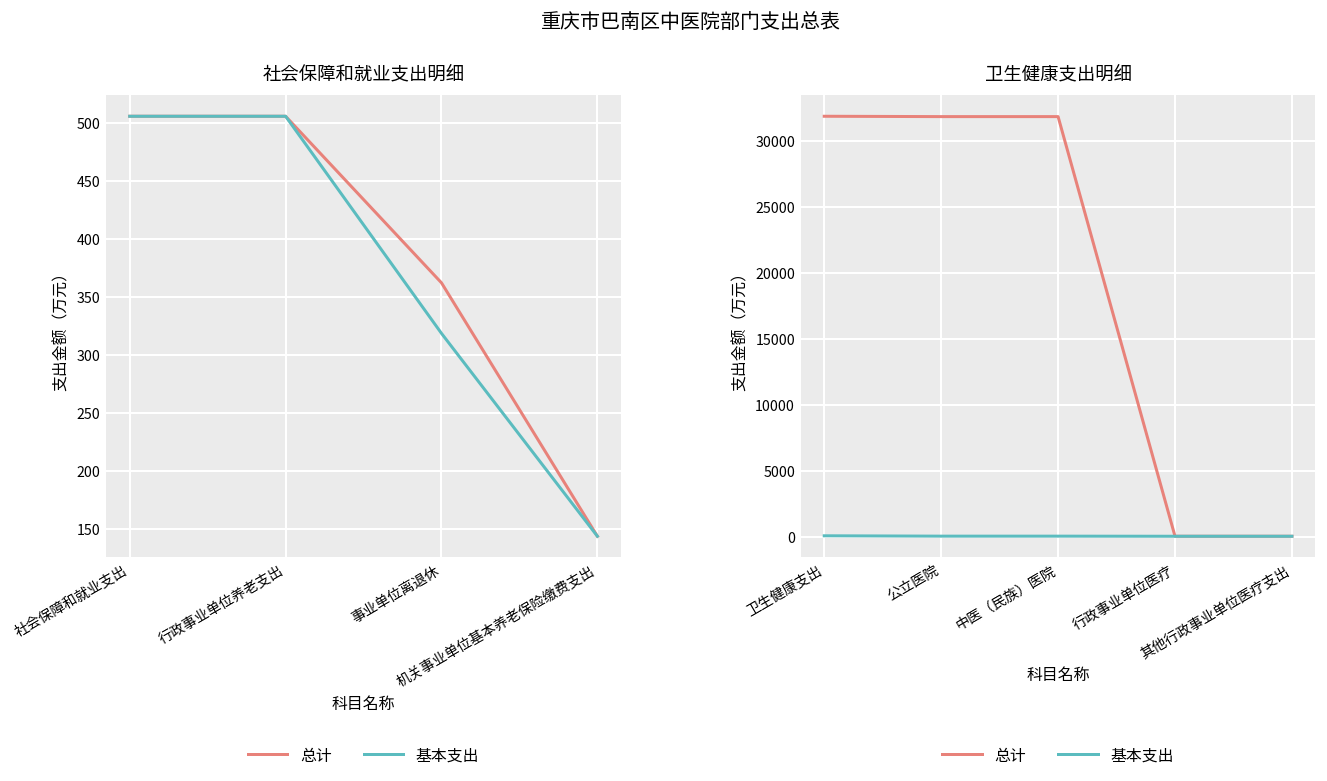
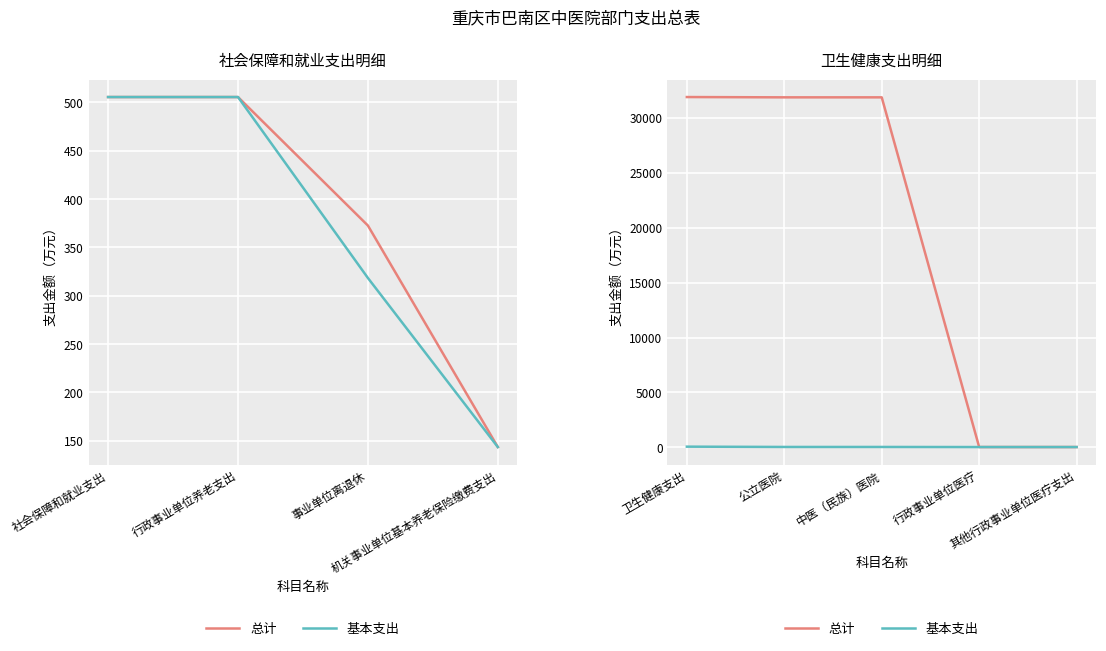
  {
    "社会保障和就业支出明细": {
      "总计": {
-       "事业单位离退休": 360
+       "事业单位离退休": 370
      },
      "基本支出": {
        "事业单位离退休": 320
      }
    },
    "卫生健康支出明细": {
      "总计": {
        "卫生健康支出": 31900,
        "公立医院": 31900,
        "中医（民族）医院": 31900
      },
      "基本支出": {
        "卫生健康支出": 100,
        "公立医院": 0,
        "中医（民族）医院": 0
      }
    }
  }
